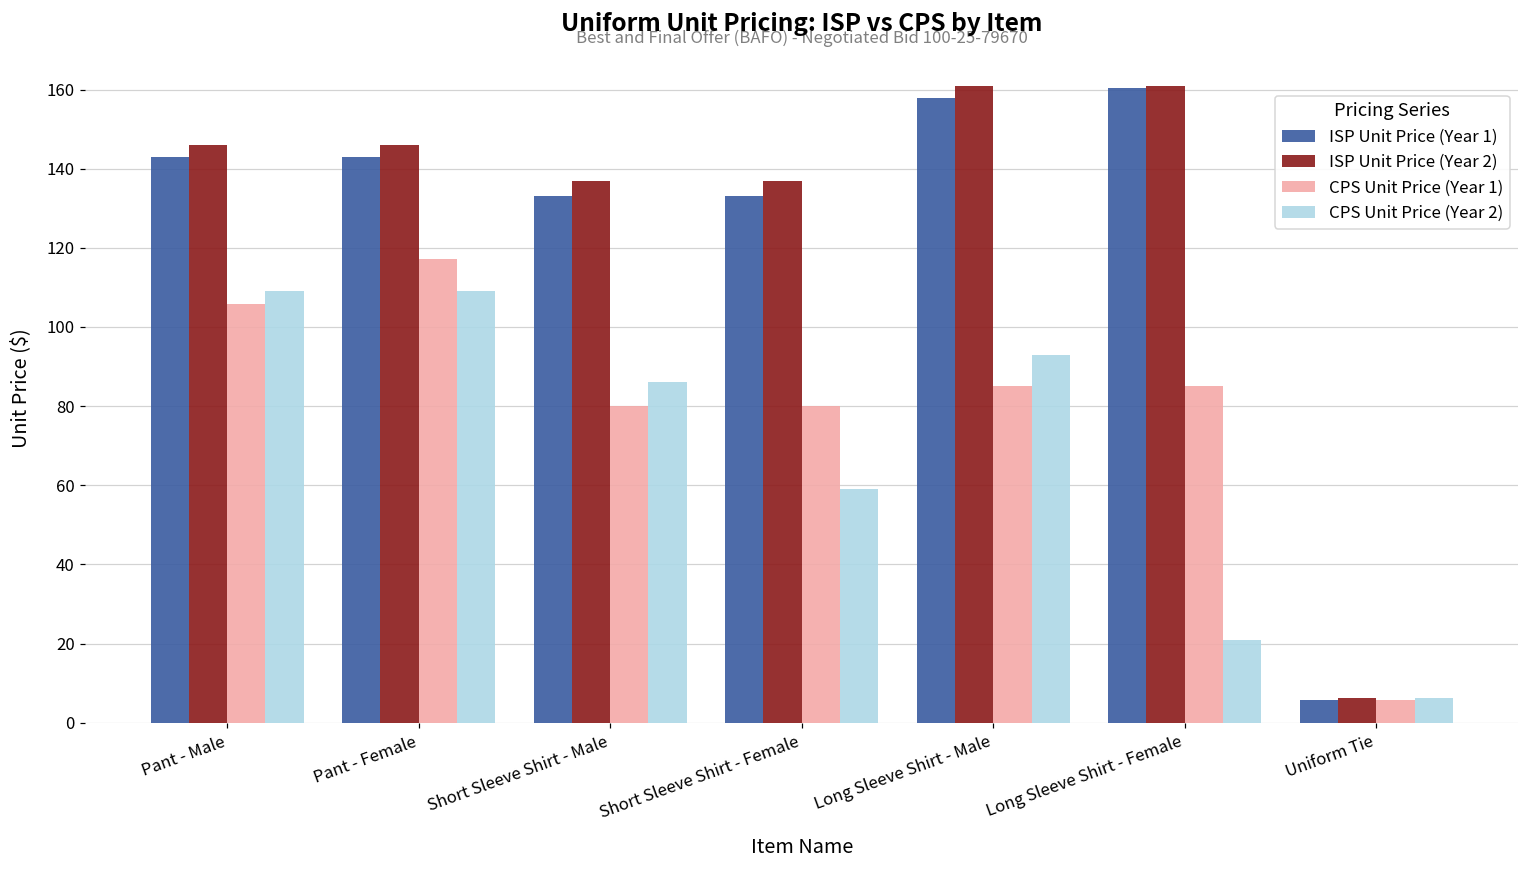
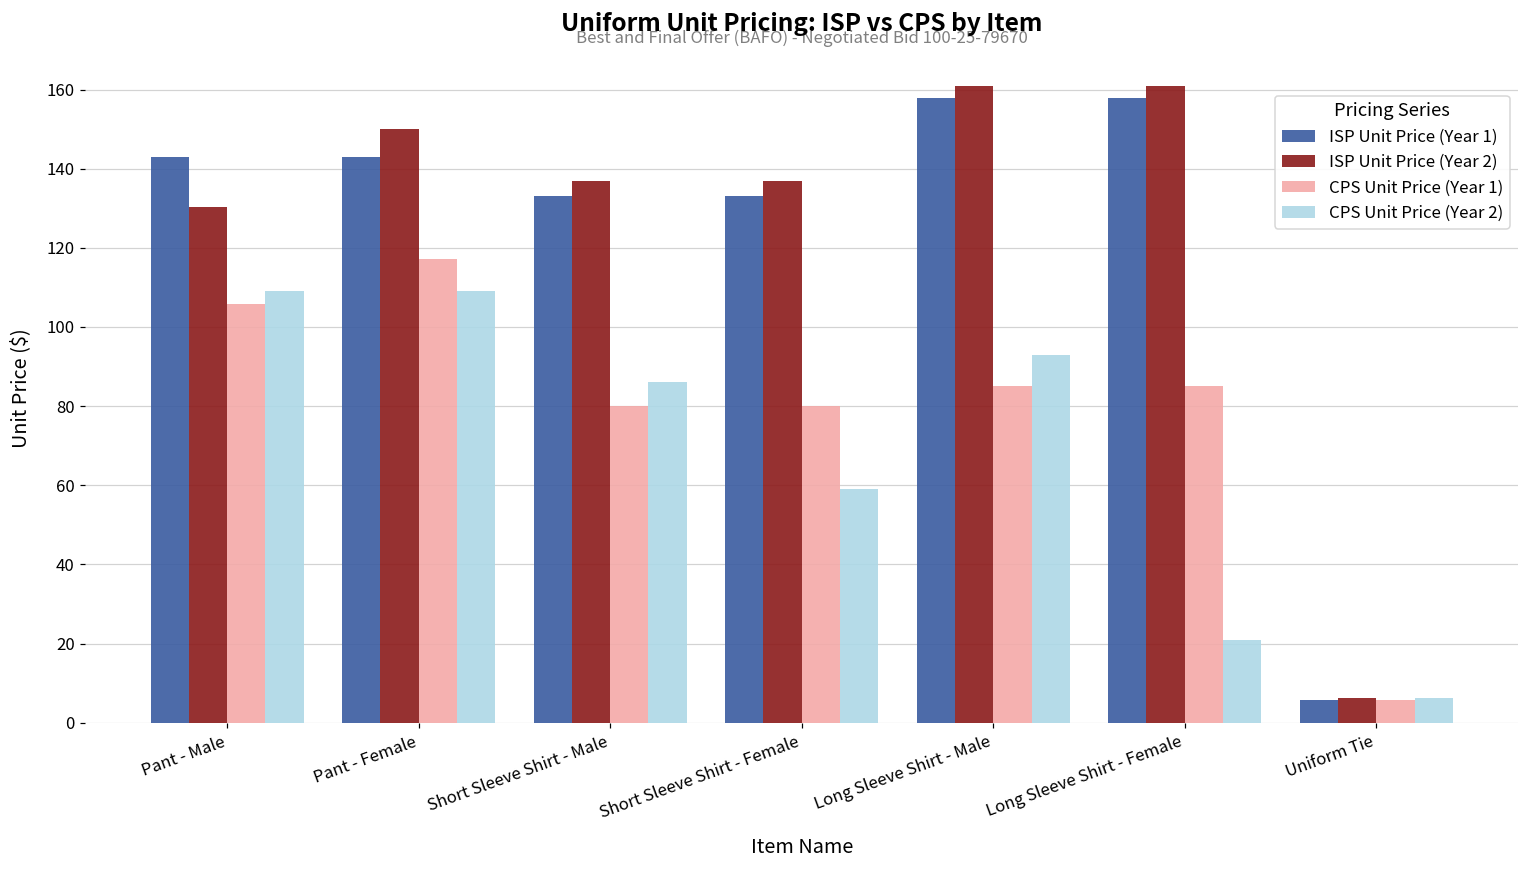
  {
    "ISP Unit Price (Year 1)": {
      "Pant - Male": 143,
      "Pant - Female": 143,
      "Short Sleeve Shirt - Male": 133,
      "Short Sleeve Shirt - Female": 133,
      "Long Sleeve Shirt - Male": 158,
-     "Long Sleeve Shirt - Female": 160,
+     "Long Sleeve Shirt - Female": 158,
      "Uniform Tie": 6
    },
    "ISP Unit Price (Year 2)": {
-     "Pant - Male": 146,
-     "Pant - Female": 146,
+     "Pant - Male": 130,
+     "Pant - Female": 150,
      "Short Sleeve Shirt - Male": 137,
      "Short Sleeve Shirt - Female": 137,
      "Long Sleeve Shirt - Male": 161,
      "Long Sleeve Shirt - Female": 161,
      "Uniform Tie": 6
    },
    "CPS Unit Price (Year 1)": {
      "Pant - Male": 106,
      "Pant - Female": 117,
      "Short Sleeve Shirt - Male": 80,
      "Short Sleeve Shirt - Female": 80,
      "Long Sleeve Shirt - Male": 85,
      "Long Sleeve Shirt - Female": 85,
      "Uniform Tie": 6
    },
    "CPS Unit Price (Year 2)": {
      "Pant - Male": 109,
      "Pant - Female": 109,
      "Short Sleeve Shirt - Male": 86,
      "Short Sleeve Shirt - Female": 59,
      "Long Sleeve Shirt - Male": 93,
      "Long Sleeve Shirt - Female": 21,
      "Uniform Tie": 6
    }
  }
